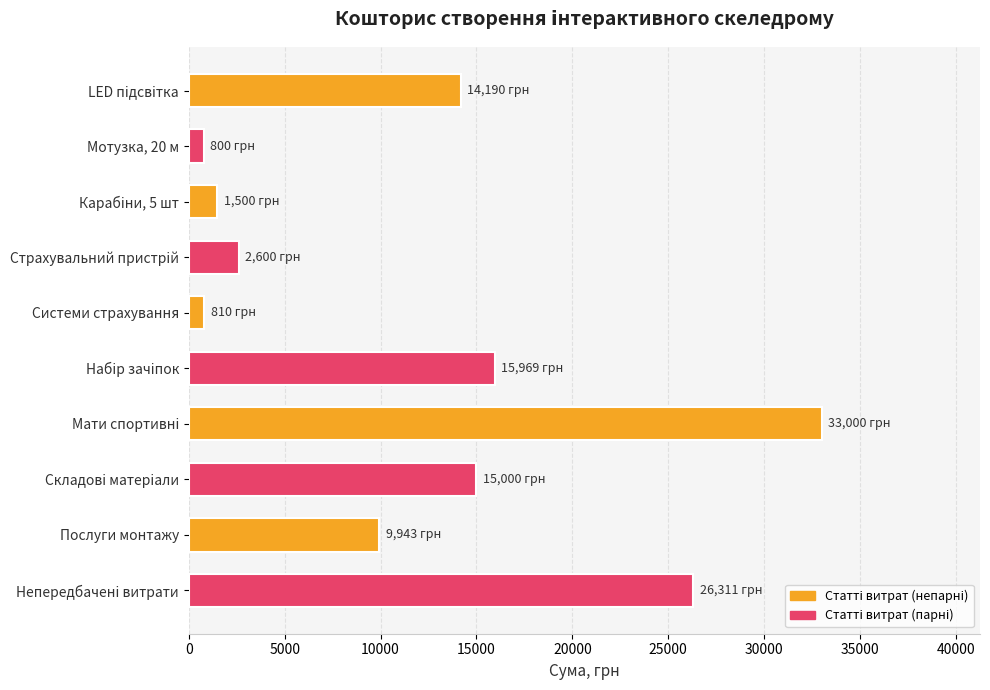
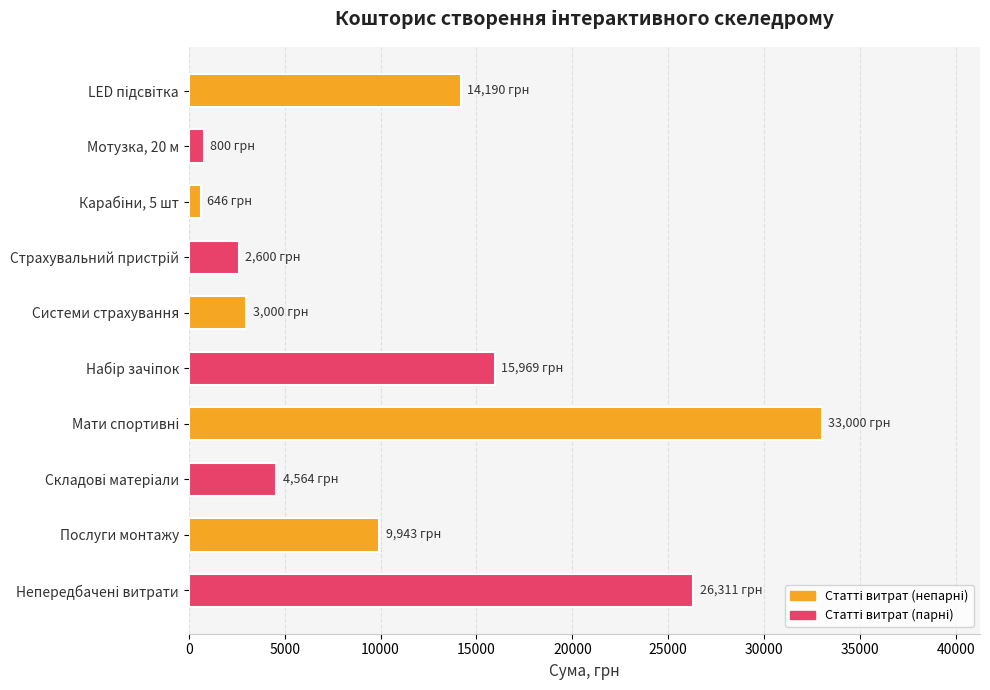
  {
    "LED підсвітка": "14,190",
    "Мотузка, 20 м": "800",
-   "Карабіни, 5 шт": "1,500",
+   "Карабіни, 5 шт": "646",
    "Страхувальний пристрій": "2,600",
-   "Системи страхування": "810",
+   "Системи страхування": "3,000",
    "Набір зачіпок": "15,969",
    "Мати спортивні": "33,000",
-   "Складові матеріали": "15,000",
+   "Складові матеріали": "4,564",
    "Послуги монтажу": "9,943",
    "Непередбачені витрати": "26,311"
  }
